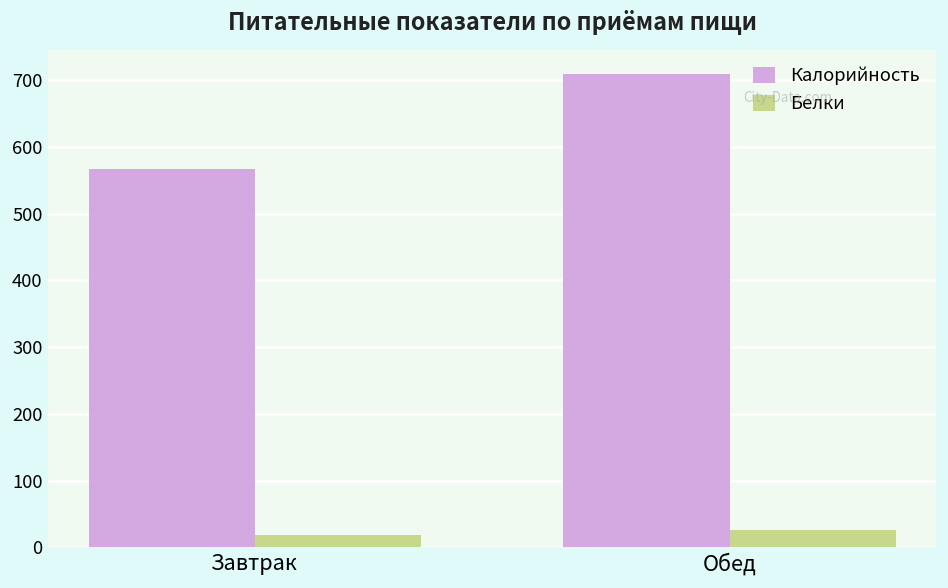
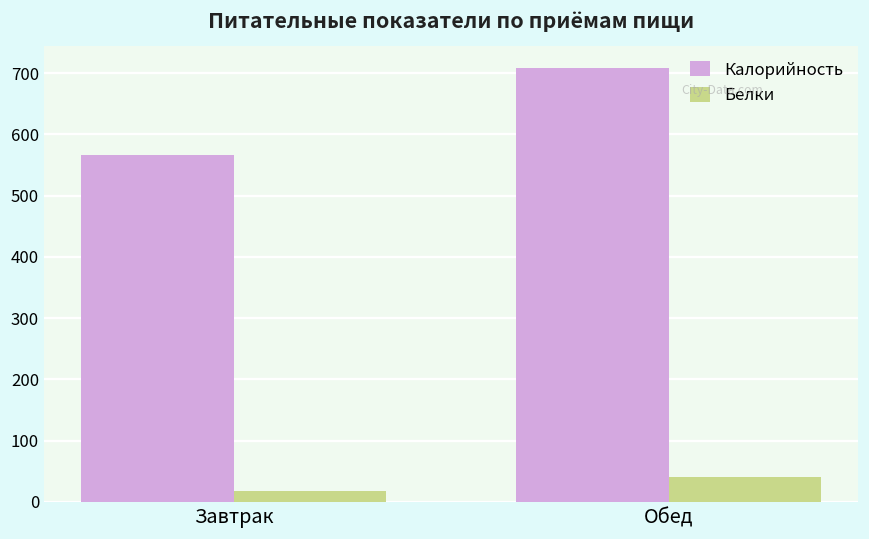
  {
    "Калорийность": {
      "Завтрак": 570,
      "Обед": 710
    },
    "Белки": {
      "Завтрак": 20,
-     "Обед": 30
+     "Обед": 40
    }
  }
